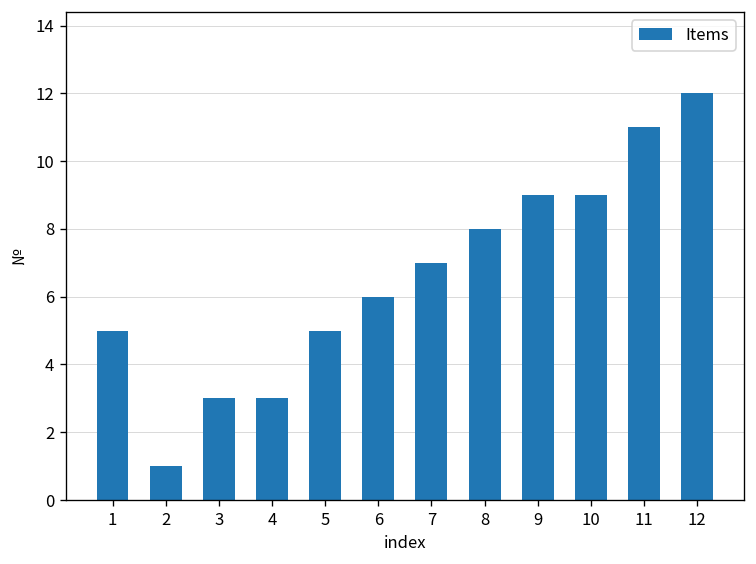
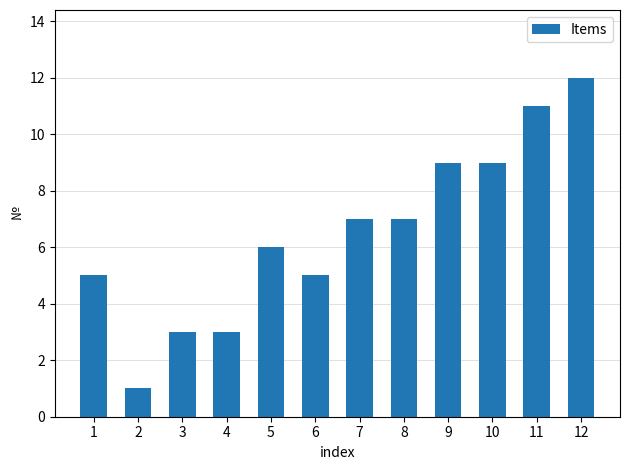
  {
    "1": 5,
    "2": 1,
    "3": 3,
    "4": 3,
-   "5": 5,
-   "6": 6,
+   "5": 6,
+   "6": 5,
    "7": 7,
-   "8": 8,
+   "8": 7,
    "9": 9,
    "10": 9,
    "11": 11,
    "12": 12
  }
